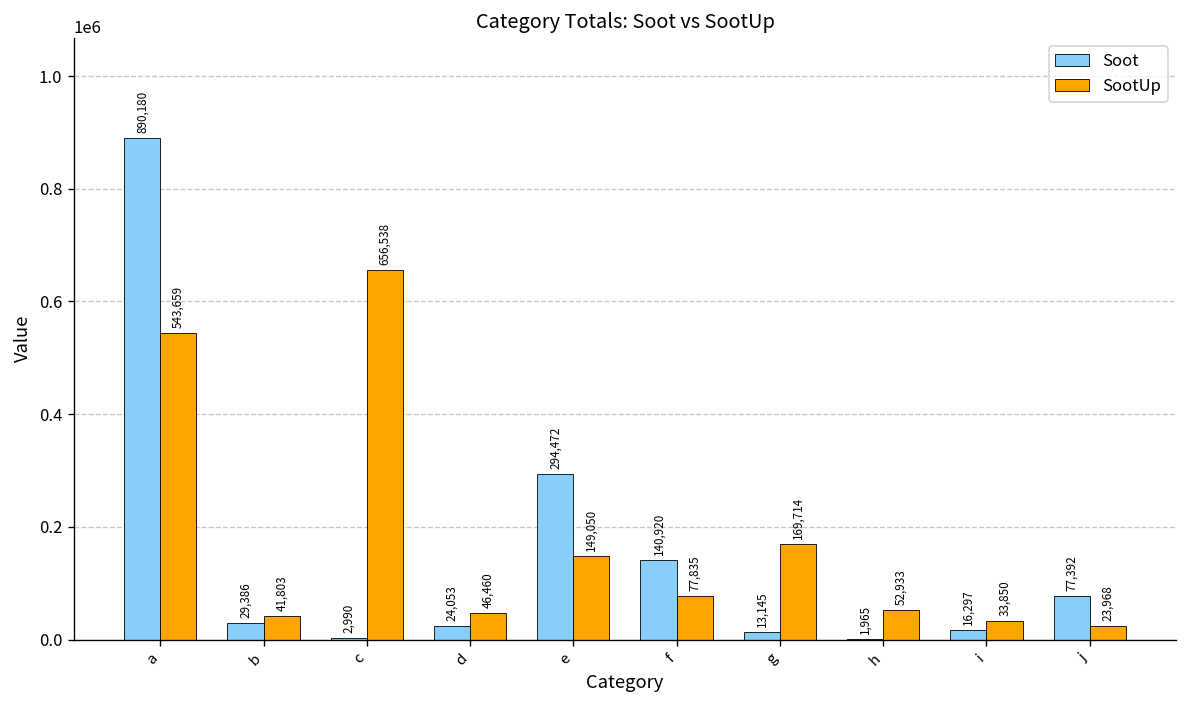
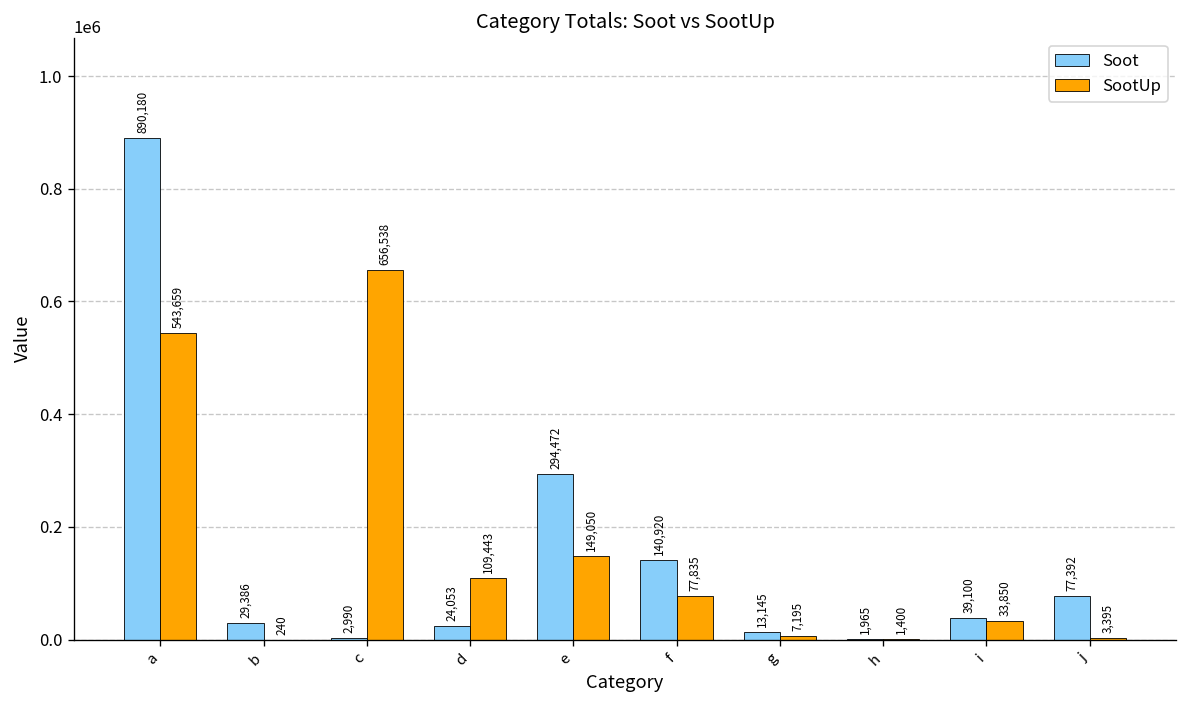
  {
    "Soot": {
      "a": "890,180",
      "b": "29,386",
      "c": "2,990",
      "d": "24,053",
      "e": "294,472",
      "f": "140,920",
      "g": "13,145",
      "h": "1,965",
-     "i": "16,297",
+     "i": "39,100",
      "j": "77,392"
    },
    "SootUp": {
      "a": "543,659",
-     "b": "41,803",
+     "b": "240",
      "c": "656,538",
-     "d": "46,460",
+     "d": "109,443",
      "e": "149,050",
      "f": "77,835",
-     "g": "169,714",
-     "h": "52,933",
+     "g": "7,195",
+     "h": "1,400",
      "i": "33,850",
-     "j": "23,968"
+     "j": "3,395"
    }
  }
